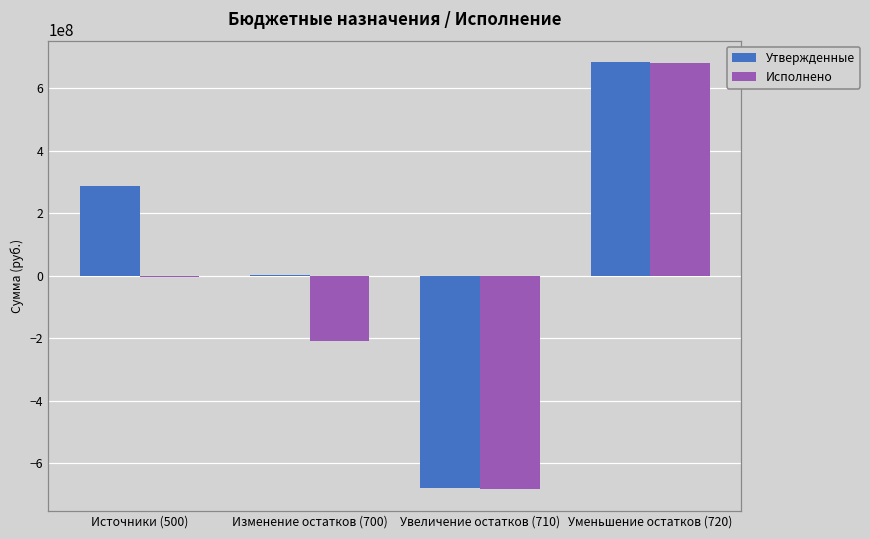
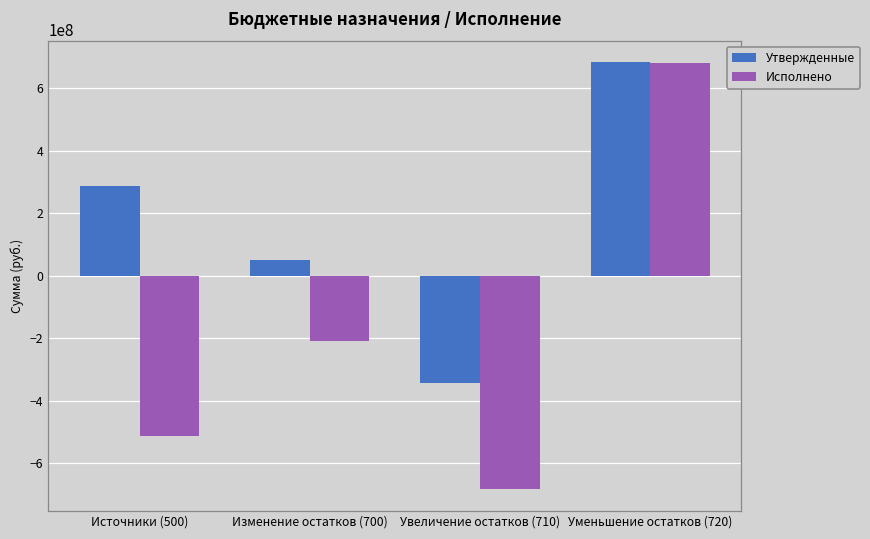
  {
    "Утвержденные": {
      "Источники (500)": 290000000,
-     "Изменение остатков (700)": 0,
-     "Увеличение остатков (710)": -680000000,
+     "Изменение остатков (700)": 50000000,
+     "Увеличение остатков (710)": -340000000,
      "Уменьшение остатков (720)": 680000000
    },
    "Исполнено": {
-     "Источники (500)": 0,
+     "Источники (500)": -510000000,
      "Изменение остатков (700)": -210000000,
      "Увеличение остатков (710)": -680000000,
      "Уменьшение остатков (720)": 680000000
    }
  }
